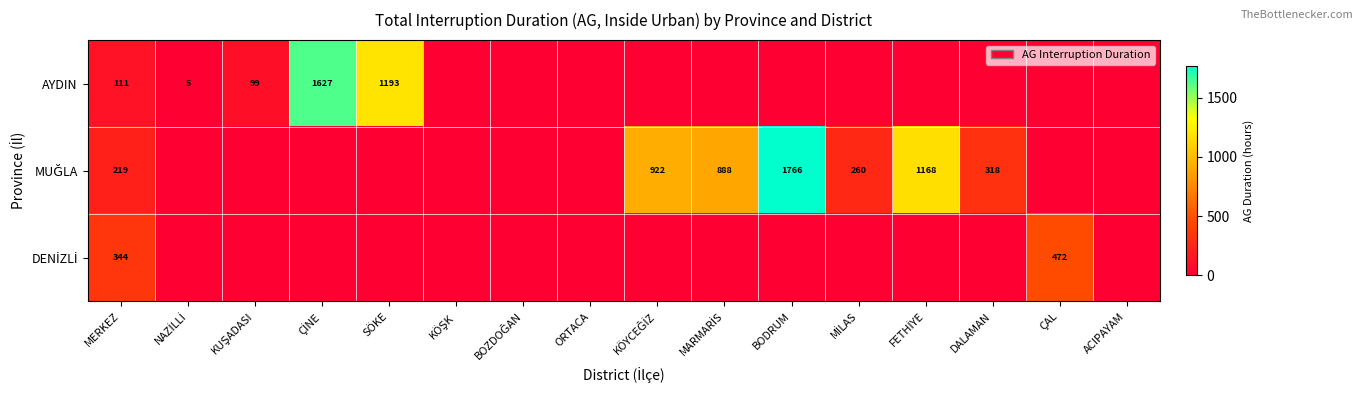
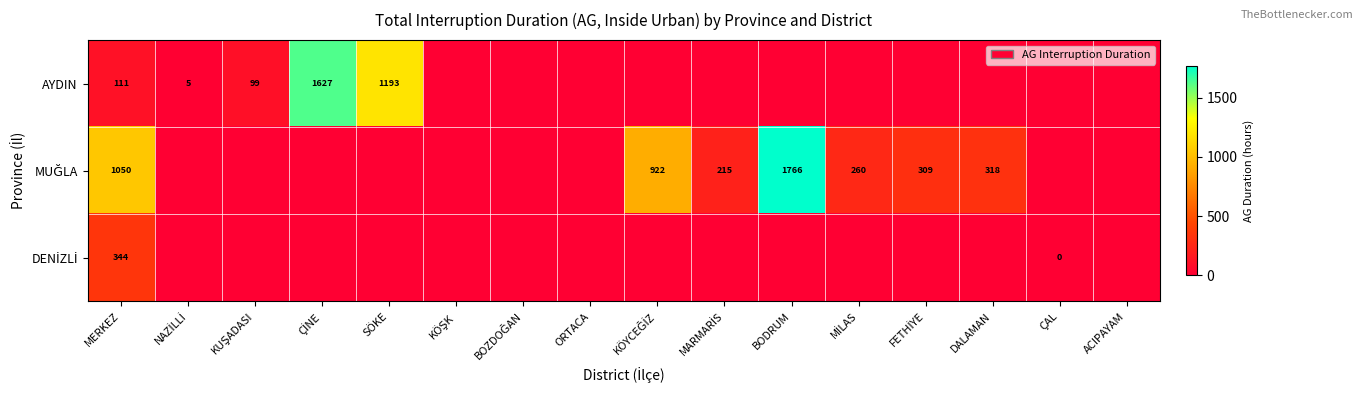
  {
    "AYDIN": {
      "MERKEZ": 111,
      "NAZİLLİ": 5,
      "KUŞADASI": 99,
      "ÇİNE": 1627,
      "SÖKE": 1193
    },
    "MUĞLA": {
-     "MERKEZ": 219,
+     "MERKEZ": 1050,
      "KÖYCEĞİZ": 922,
-     "MARMARİS": 888,
+     "MARMARİS": 215,
      "BODRUM": 1766,
      "MİLAS": 260,
-     "FETHİYE": 1168,
+     "FETHİYE": 309,
      "DALAMAN": 318
    },
    "DENİZLİ": {
      "MERKEZ": 344,
-     "ÇAL": 472
+     "ÇAL": 0
    }
  }
